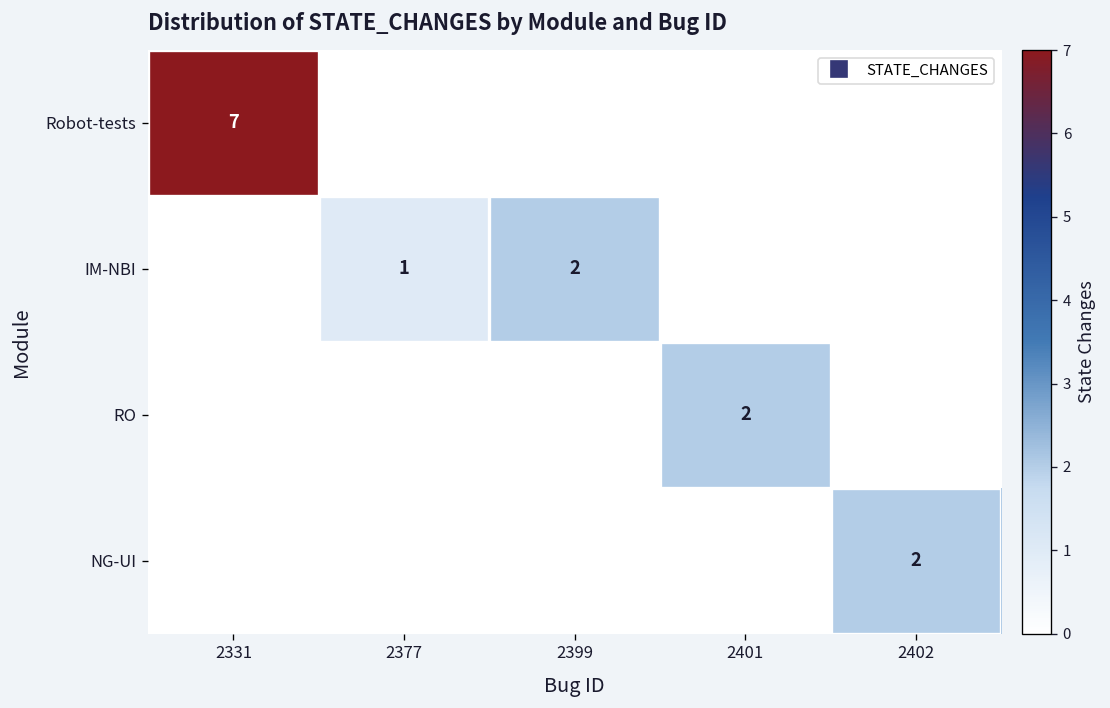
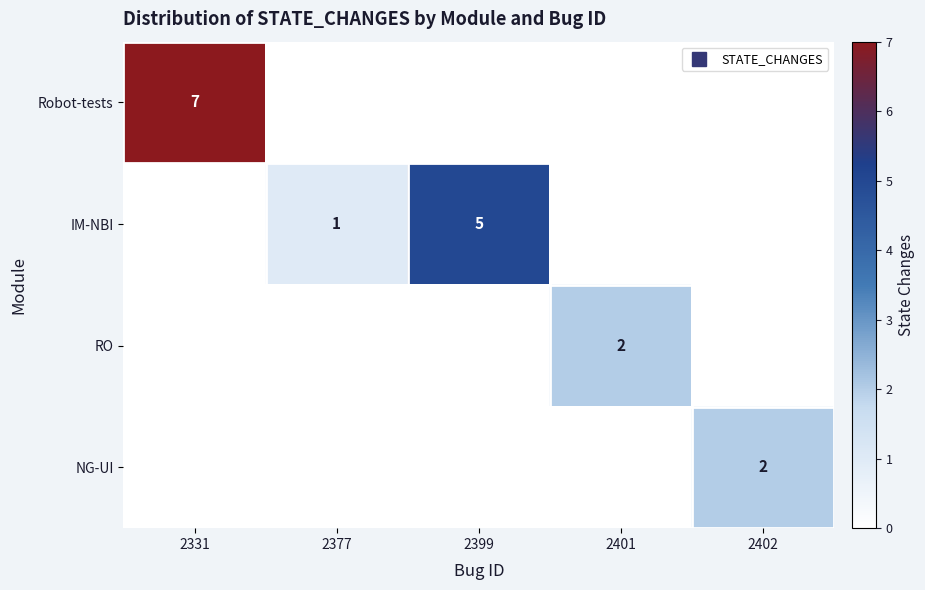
  {
    "Robot-tests": {
      "2331": 7
    },
    "IM-NBI": {
      "2377": 1,
-     "2399": 2
+     "2399": 5
    },
    "RO": {
      "2401": 2
    },
    "NG-UI": {
      "2402": 2
    }
  }
